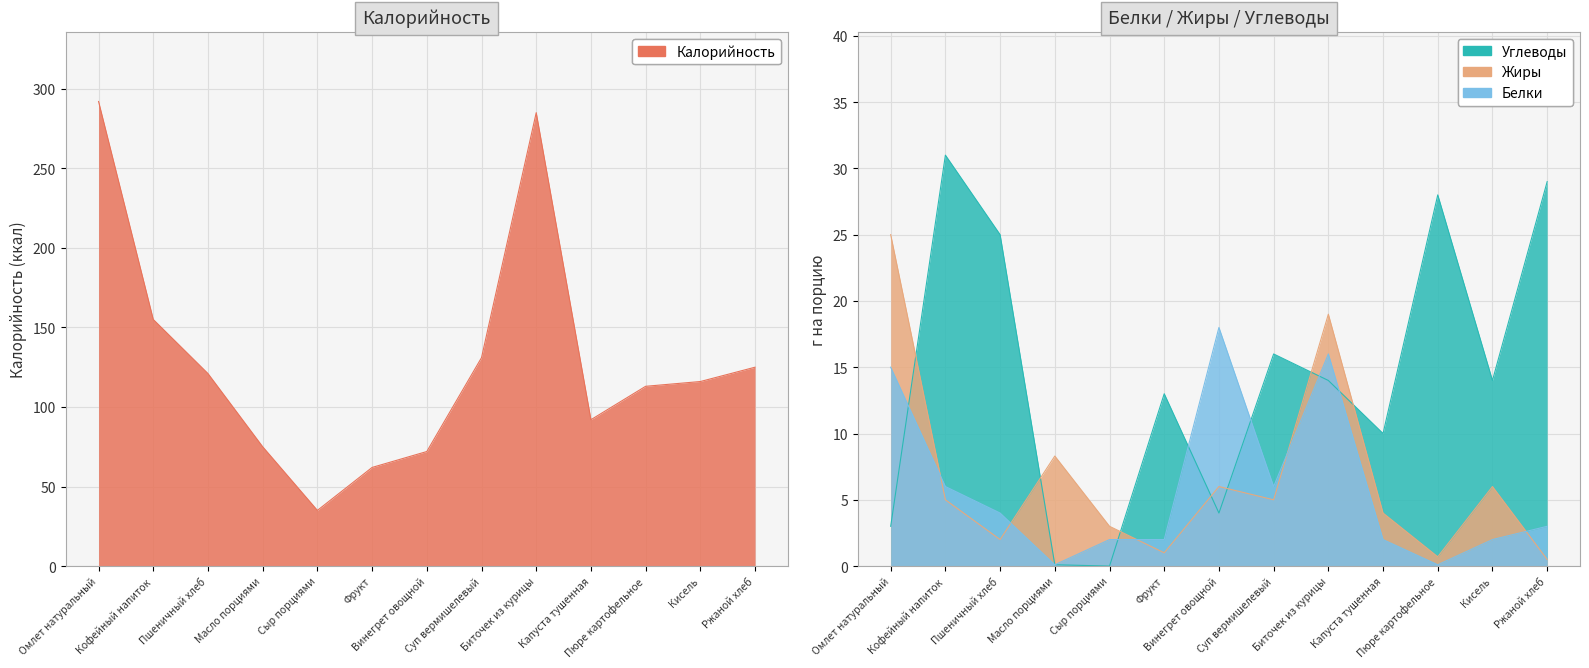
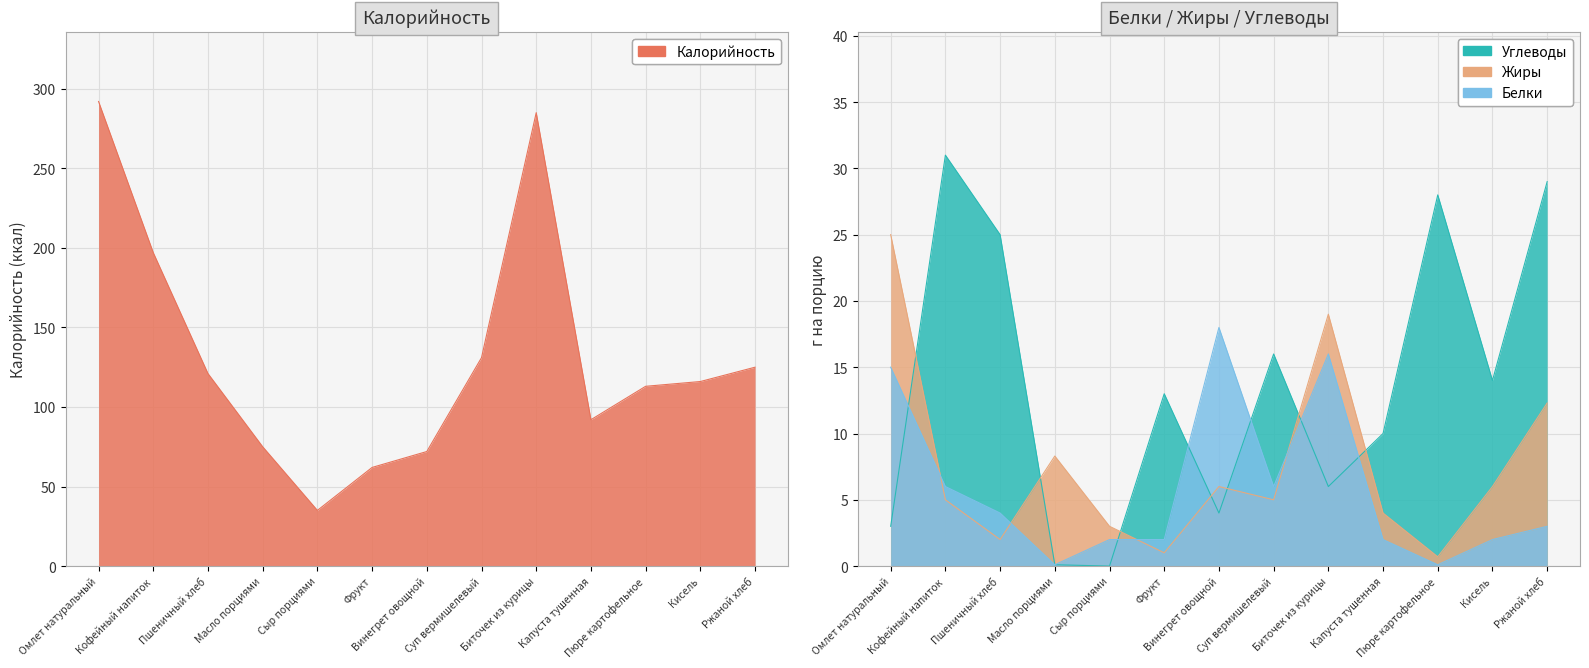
  {
    "Калорийность": {
      "Омлет натуральный": 292,
-     "Кофейный напиток": 155,
+     "Кофейный напиток": 197,
      "Пшеничный хлеб": 121,
      "Масло порциями": 75,
      "Сыр порциями": 35,
      "Фрукт": 62,
      "Винегрет овощной": 72,
      "Суп вермишелевый": 131,
      "Биточек из курицы": 285,
      "Капуста тушенная": 92,
      "Пюре картофельное": 113,
      "Кисель": 116,
      "Ржаной хлеб": 125
    },
    "Белки / Жиры / Углеводы": {
      "Углеводы": {
        "Омлет натуральный": 3,
        "Кофейный напиток": 31,
        "Пшеничный хлеб": 25,
        "Сыр порциями": 0,
        "Фрукт": 13,
        "Винегрет овощной": 4,
        "Суп вермишелевый": 16,
-       "Биточек из курицы": 14,
+       "Биточек из курицы": 6,
        "Капуста тушенная": 10,
        "Пюре картофельное": 28,
        "Кисель": 14,
        "Ржаной хлеб": 29
      },
      "Жиры": {
        "Омлет натуральный": 25.0,
        "Кофейный напиток": 5.0,
        "Пшеничный хлеб": 2.0,
        "Масло порциями": 8.3,
        "Сыр порциями": 3.0,
        "Фрукт": 1.0,
        "Винегрет овощной": 6.0,
        "Суп вермишелевый": 5.0,
        "Биточек из курицы": 19.0,
        "Капуста тушенная": 4.0,
        "Пюре картофельное": 0.7,
        "Кисель": 6.0,
-       "Ржаной хлеб": 0.5
+       "Ржаной хлеб": 12.3
      },
      "Белки": {
        "Омлет натуральный": 15.0,
        "Кофейный напиток": 6.0,
        "Пшеничный хлеб": 4.0,
        "Сыр порциями": 2.0,
        "Фрукт": 2.0,
        "Винегрет овощной": 18.0,
        "Суп вермишелевый": 6.0,
        "Биточек из курицы": 16.0,
        "Капуста тушенная": 2.0,
        "Пюре картофельное": 0.1,
        "Кисель": 2.0,
        "Ржаной хлеб": 3.0
      }
    }
  }
